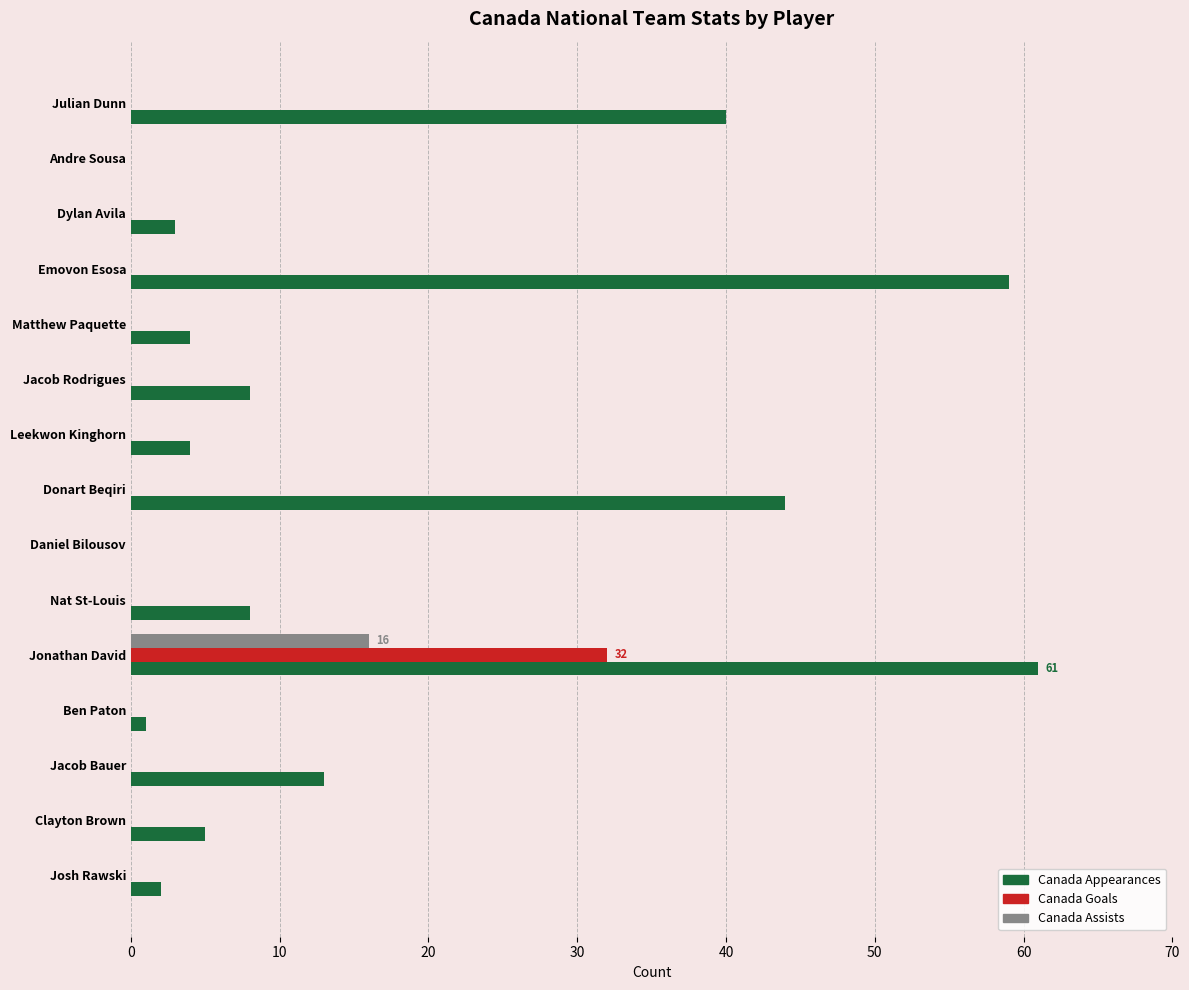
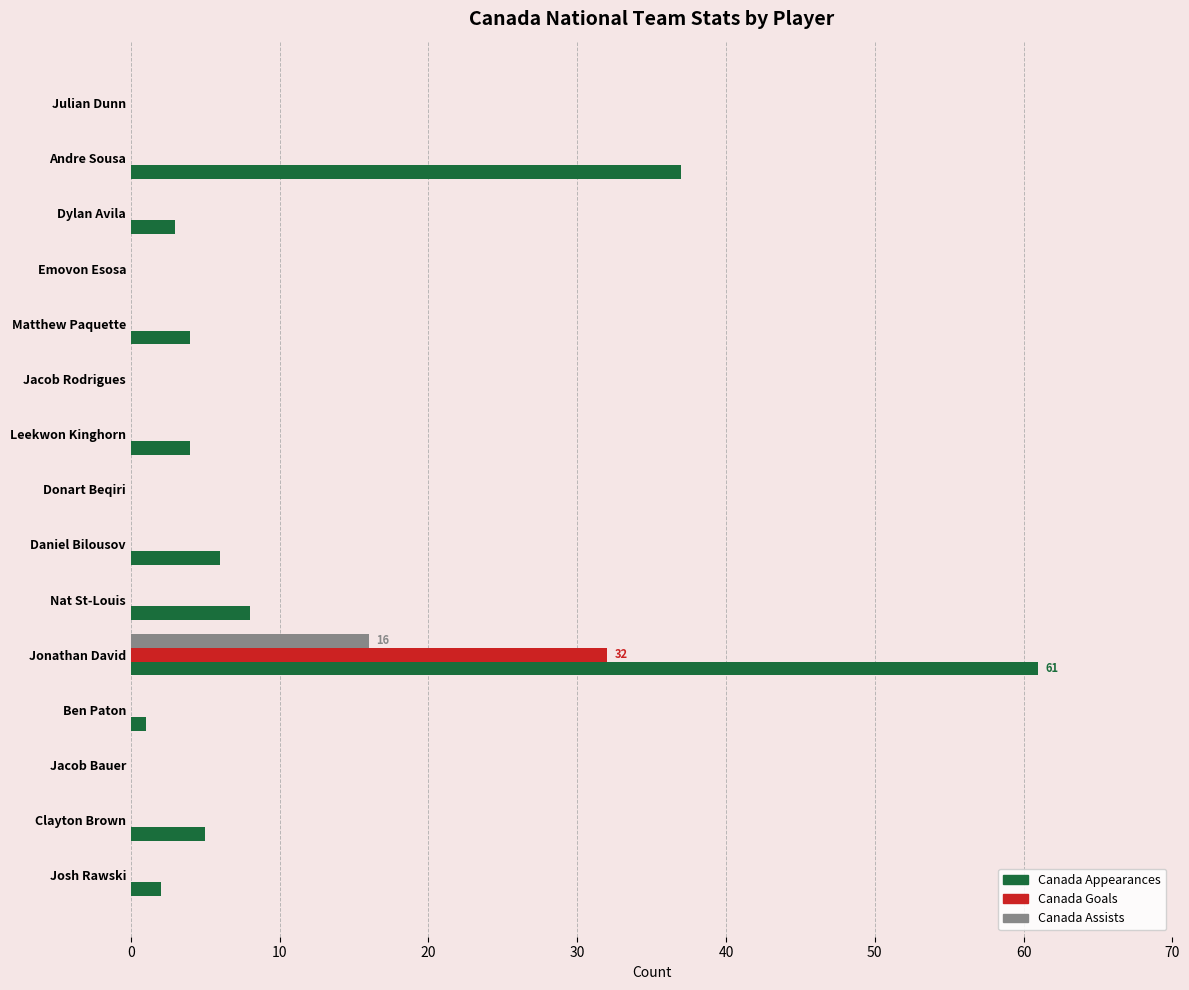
  {
    "Canada Appearances": {
-     "Julian Dunn": 40,
-     "Andre Sousa": 0,
+     "Julian Dunn": 0,
+     "Andre Sousa": 37,
      "Dylan Avila": 3,
-     "Emovon Esosa": 59,
+     "Emovon Esosa": 0,
      "Matthew Paquette": 4,
-     "Jacob Rodrigues": 8,
+     "Jacob Rodrigues": 0,
      "Leekwon Kinghorn": 4,
-     "Donart Beqiri": 44,
-     "Daniel Bilousov": 0,
+     "Donart Beqiri": 0,
+     "Daniel Bilousov": 6,
      "Nat St-Louis": 8,
      "Ben Paton": 1,
-     "Jacob Bauer": 13,
+     "Jacob Bauer": 0,
      "Clayton Brown": 5,
      "Josh Rawski": 2
    },
    "Canada Goals": {
      "Jonathan David": 32
    },
    "Canada Assists": {
      "Jonathan David": 16
    }
  }
